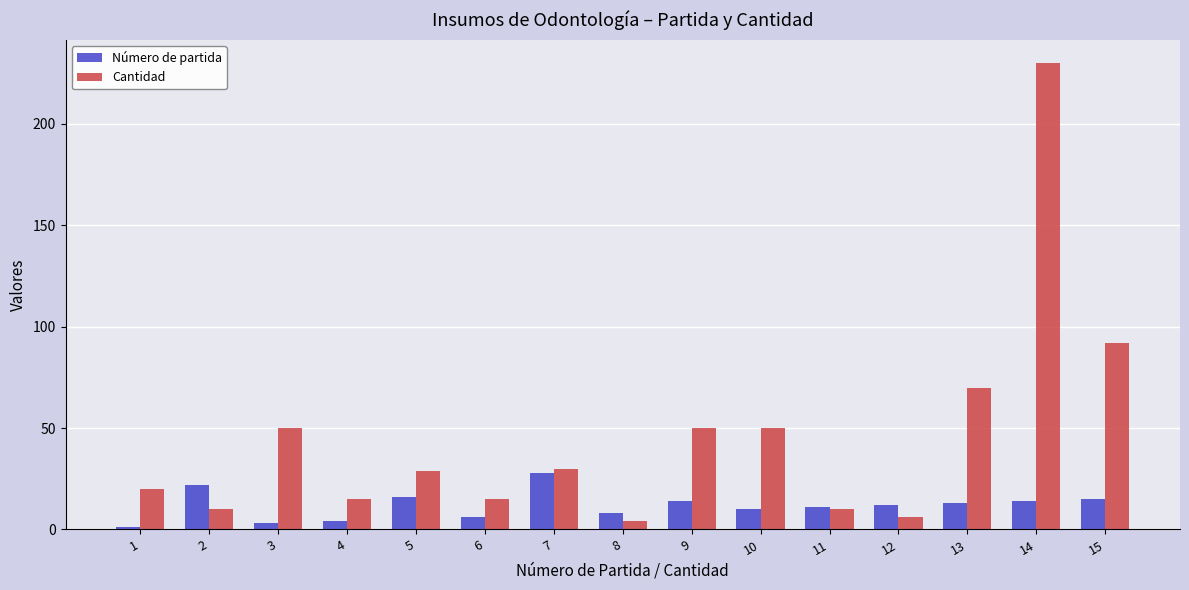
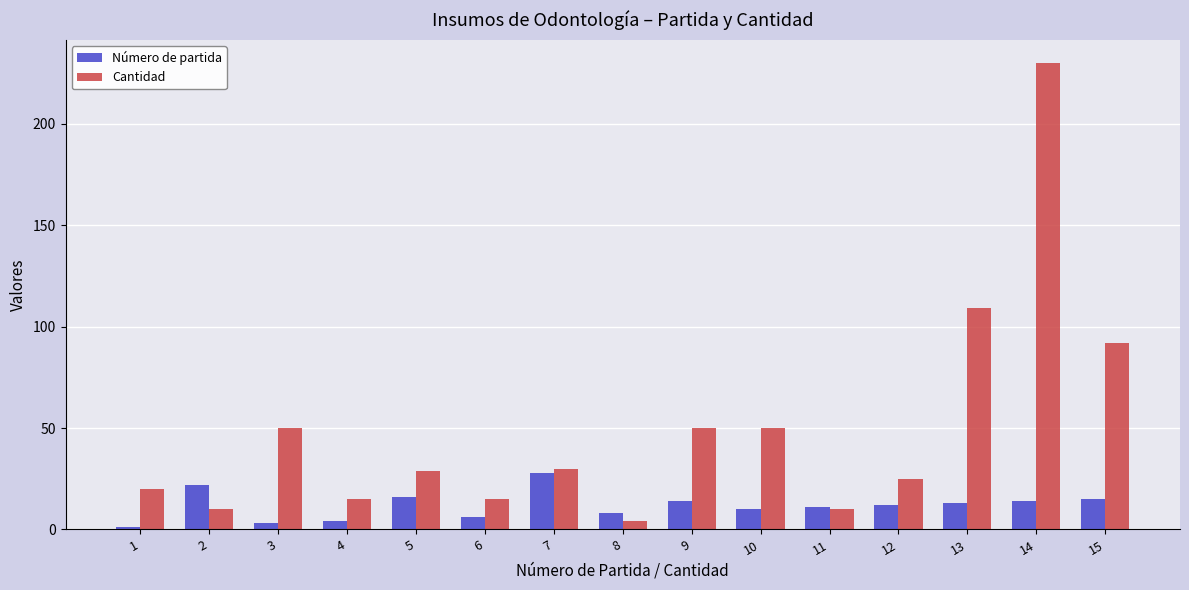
  {
    "Número de partida": {
      "2": 22,
      "3": 3,
      "4": 4,
      "5": 16,
      "6": 6,
      "7": 28,
      "8": 8,
      "9": 14,
      "10": 10,
      "11": 11,
      "12": 12,
      "13": 13,
      "14": 14,
      "15": 15
    },
    "Cantidad": {
      "1": 20,
      "2": 10,
      "3": 50,
      "4": 15,
      "5": 29,
      "6": 15,
      "7": 30,
      "8": 4,
      "9": 50,
      "10": 50,
      "11": 10,
-     "12": 6,
-     "13": 70,
+     "12": 25,
+     "13": 109,
      "14": 230,
      "15": 92
    }
  }
